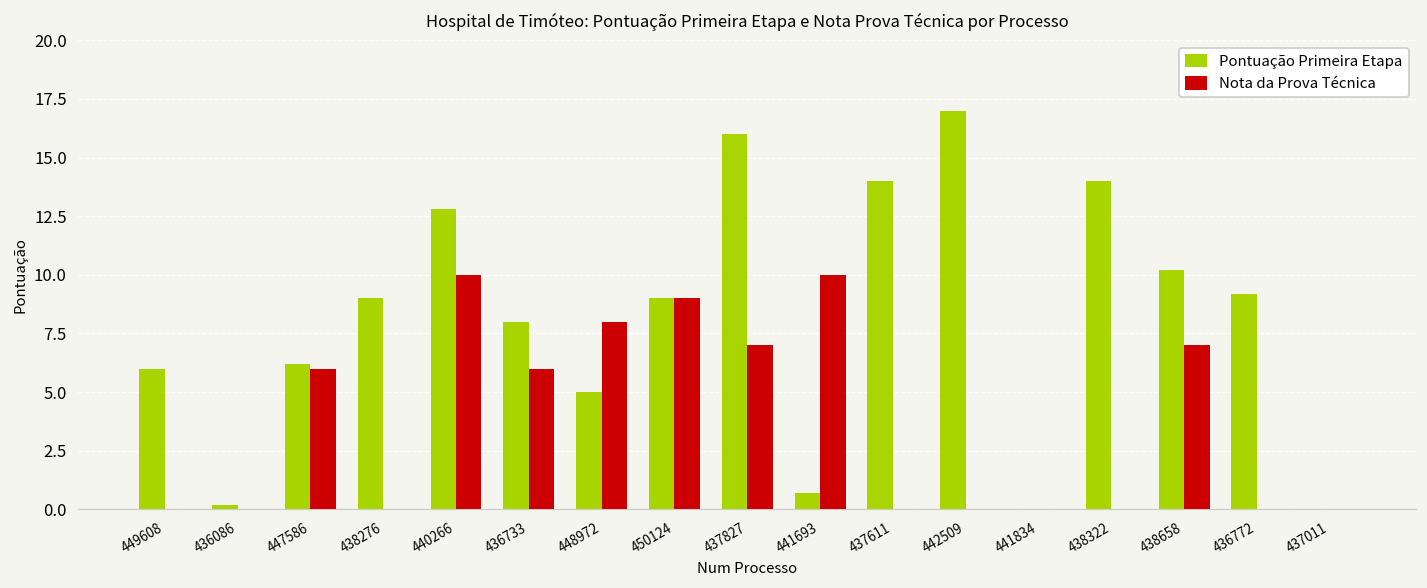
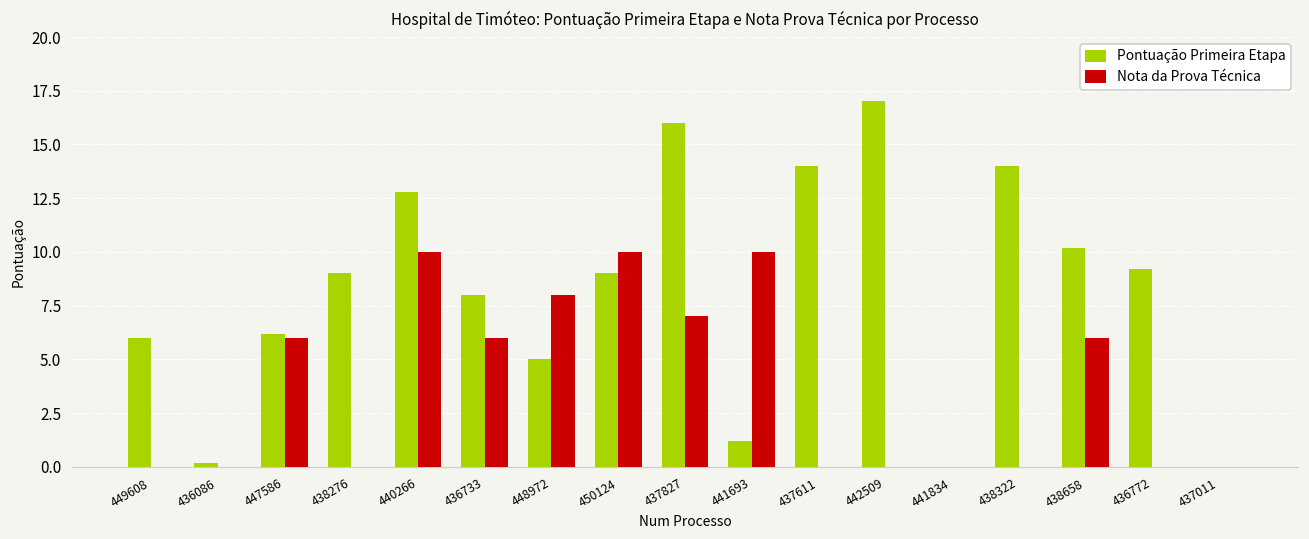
  {
    "Pontuação Primeira Etapa": {
      "449608": 6.0,
      "436086": 0.2,
      "447586": 6.2,
      "438276": 9.0,
      "440266": 12.8,
      "436733": 8.0,
      "448972": 5.0,
      "450124": 9.0,
      "437827": 16.0,
-     "441693": 0.7,
+     "441693": 1.2,
      "437611": 14.0,
      "442509": 17.0,
      "441834": 0.0,
      "438322": 14.0,
      "438658": 10.2,
      "436772": 9.2,
      "437011": 0.0
    },
    "Nota da Prova Técnica": {
      "449608": 0,
      "436086": 0,
      "447586": 6,
      "438276": 0,
      "440266": 10,
      "436733": 6,
      "448972": 8,
-     "450124": 9,
+     "450124": 10,
      "437827": 7,
      "441693": 10,
      "437611": 0,
      "442509": 0,
      "441834": 0,
      "438322": 0,
-     "438658": 7,
+     "438658": 6,
      "436772": 0,
      "437011": 0
    }
  }
